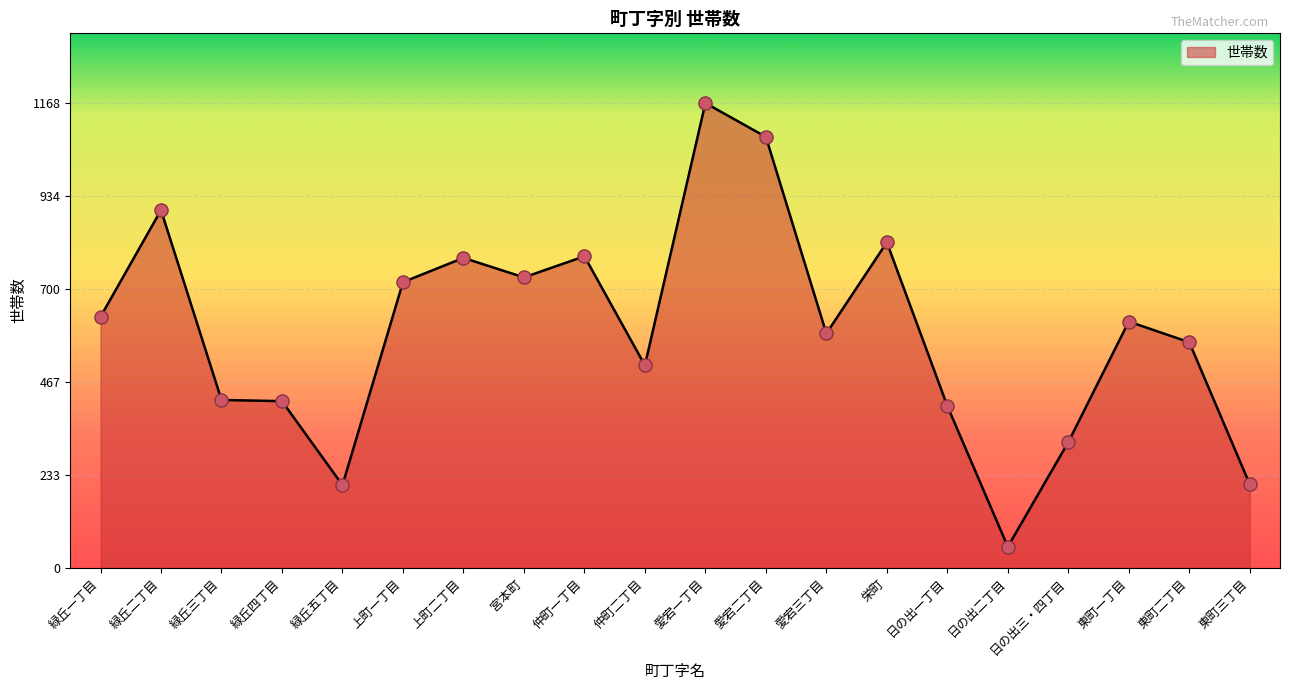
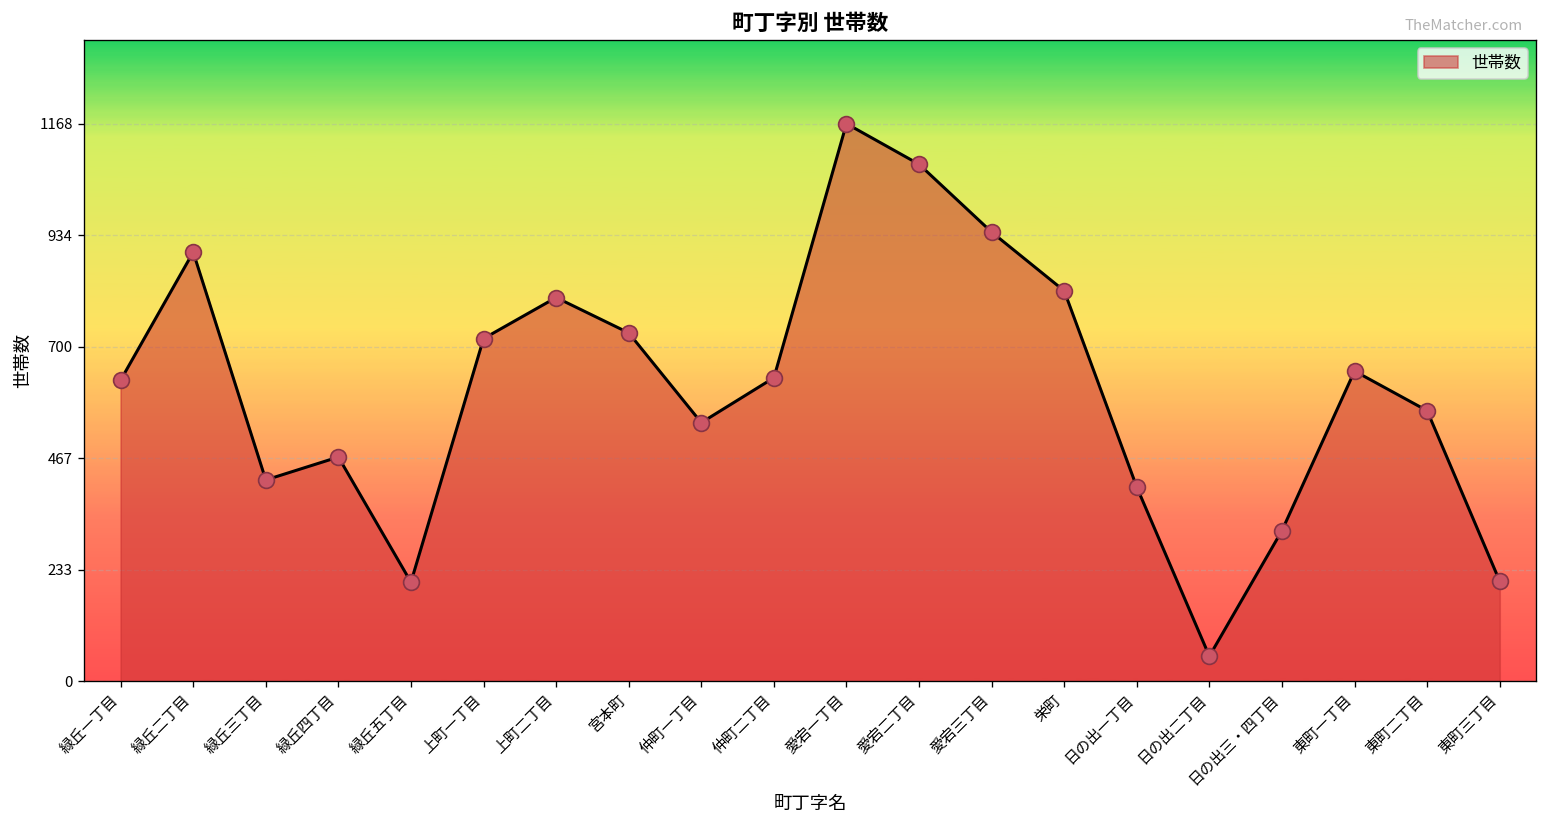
  {
    "緑丘一丁目": 630,
    "緑丘二丁目": 900,
    "緑丘三丁目": 420,
-   "緑丘四丁目": 420,
+   "緑丘四丁目": 470,
    "緑丘五丁目": 210,
    "上町一丁目": 720,
-   "上町二丁目": 780,
+   "上町二丁目": 800,
    "宮本町": 730,
-   "仲町一丁目": 780,
-   "仲町二丁目": 510,
+   "仲町一丁目": 540,
+   "仲町二丁目": 640,
    "愛宕一丁目": 1170,
    "愛宕二丁目": 1080,
-   "愛宕三丁目": 590,
+   "愛宕三丁目": 940,
    "栄町": 820,
    "日の出一丁目": 410,
    "日の出二丁目": 50,
    "日の出三・四丁目": 320,
-   "東町一丁目": 620,
+   "東町一丁目": 650,
    "東町二丁目": 570,
    "東町三丁目": 210
  }
